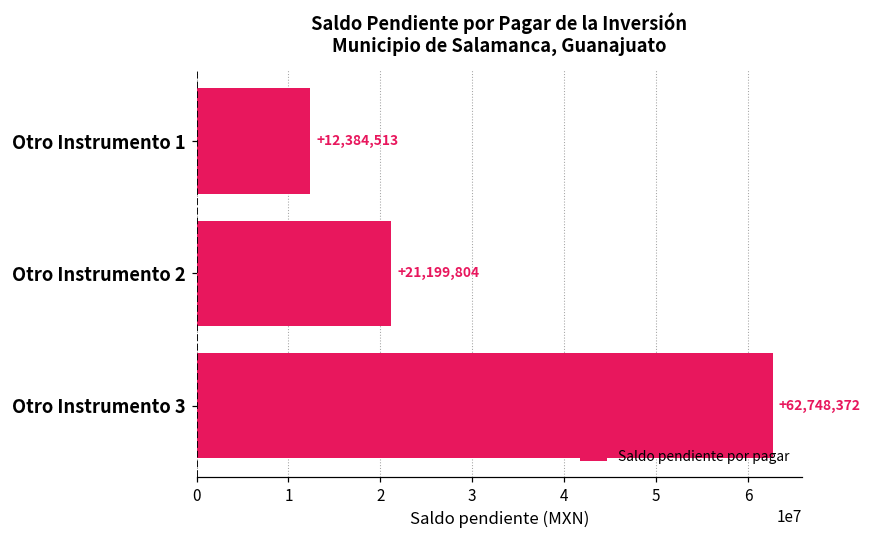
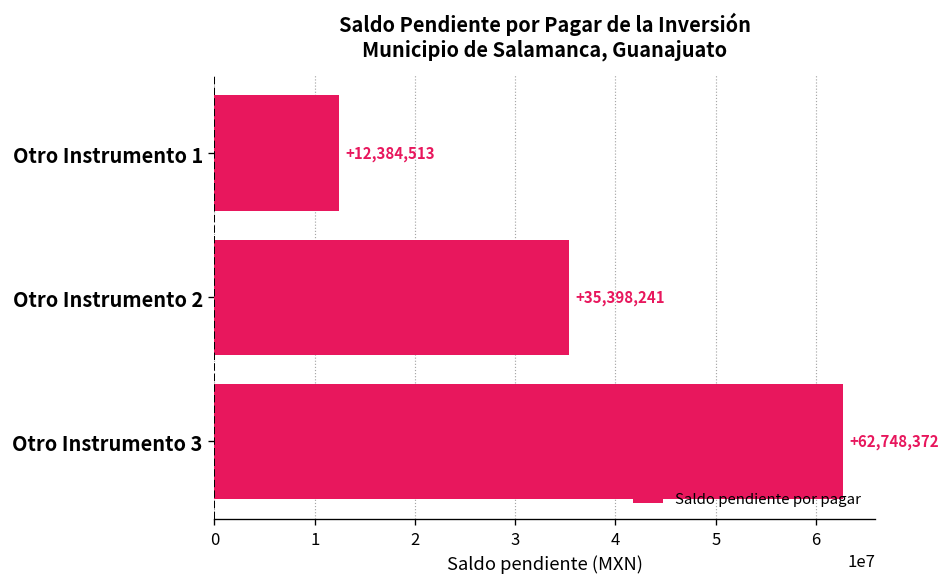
  {
    "Otro Instrumento 1": "+12,384,513",
-   "Otro Instrumento 2": "+21,199,804",
+   "Otro Instrumento 2": "+35,398,241",
    "Otro Instrumento 3": "+62,748,372"
  }
